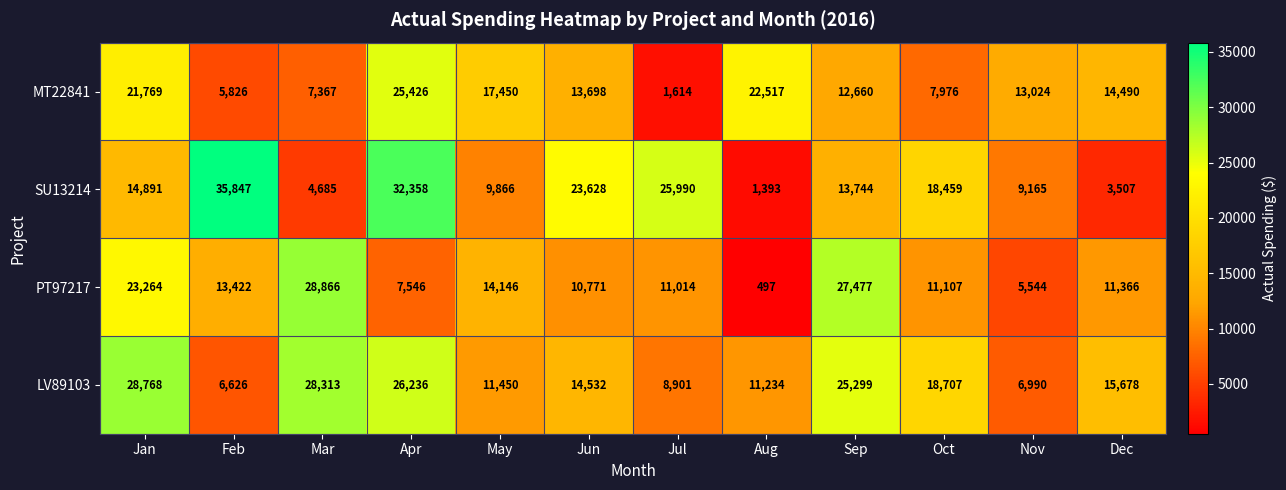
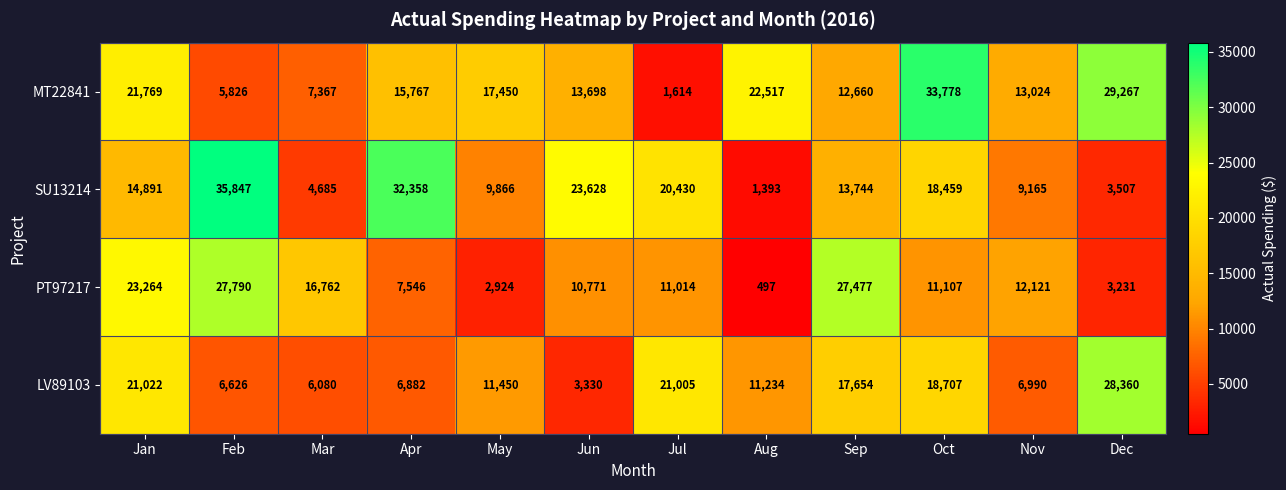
  {
    "MT22841": {
      "Jan": "21,769",
      "Feb": "5,826",
      "Mar": "7,367",
-     "Apr": "25,426",
+     "Apr": "15,767",
      "May": "17,450",
      "Jun": "13,698",
      "Jul": "1,614",
      "Aug": "22,517",
      "Sep": "12,660",
-     "Oct": "7,976",
+     "Oct": "33,778",
      "Nov": "13,024",
-     "Dec": "14,490"
+     "Dec": "29,267"
    },
    "SU13214": {
      "Jan": "14,891",
      "Feb": "35,847",
      "Mar": "4,685",
      "Apr": "32,358",
      "May": "9,866",
      "Jun": "23,628",
-     "Jul": "25,990",
+     "Jul": "20,430",
      "Aug": "1,393",
      "Sep": "13,744",
      "Oct": "18,459",
      "Nov": "9,165",
      "Dec": "3,507"
    },
    "PT97217": {
      "Jan": "23,264",
-     "Feb": "13,422",
-     "Mar": "28,866",
+     "Feb": "27,790",
+     "Mar": "16,762",
      "Apr": "7,546",
-     "May": "14,146",
+     "May": "2,924",
      "Jun": "10,771",
      "Jul": "11,014",
      "Aug": "497",
      "Sep": "27,477",
      "Oct": "11,107",
-     "Nov": "5,544",
-     "Dec": "11,366"
+     "Nov": "12,121",
+     "Dec": "3,231"
    },
    "LV89103": {
-     "Jan": "28,768",
+     "Jan": "21,022",
      "Feb": "6,626",
-     "Mar": "28,313",
-     "Apr": "26,236",
+     "Mar": "6,080",
+     "Apr": "6,882",
      "May": "11,450",
-     "Jun": "14,532",
-     "Jul": "8,901",
+     "Jun": "3,330",
+     "Jul": "21,005",
      "Aug": "11,234",
-     "Sep": "25,299",
+     "Sep": "17,654",
      "Oct": "18,707",
      "Nov": "6,990",
-     "Dec": "15,678"
+     "Dec": "28,360"
    }
  }
